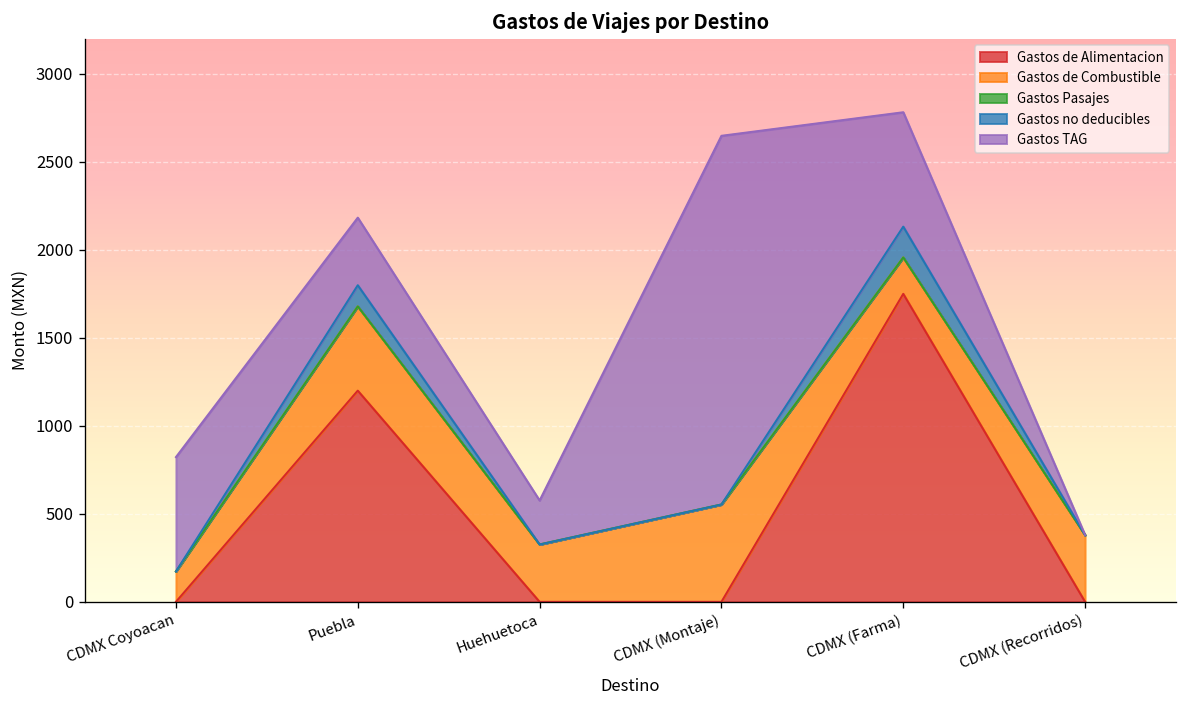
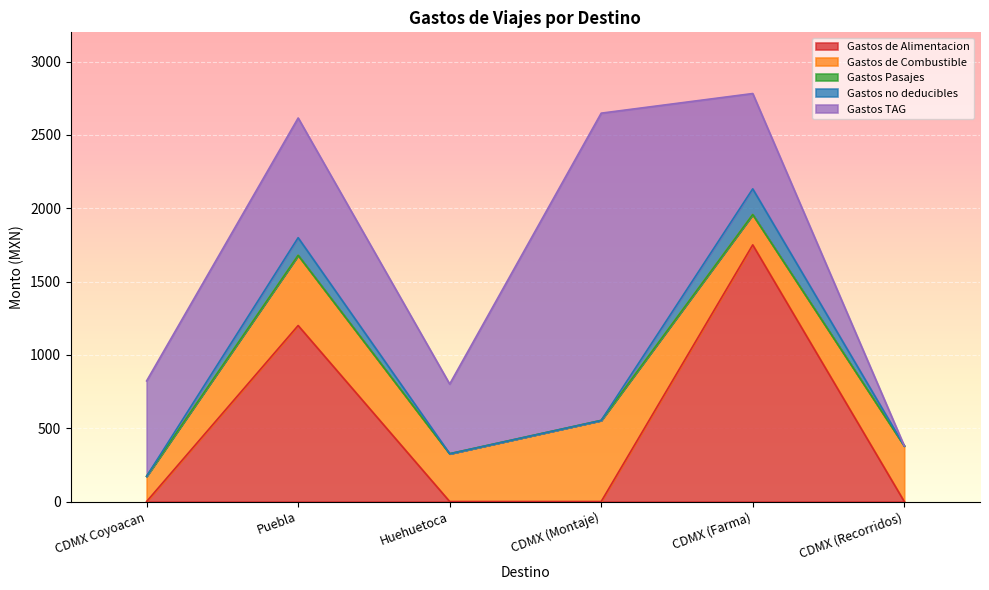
  {
    "Gastos de Alimentacion": {
      "CDMX Coyoacan": 0,
      "Puebla": 1200,
      "Huehuetoca": 0,
      "CDMX (Montaje)": 0,
      "CDMX (Farma)": 1750,
      "CDMX (Recorridos)": 0
    },
    "Gastos no deducibles": {
      "Puebla": 120,
      "CDMX (Farma)": 170
    },
    "Gastos TAG": {
      "CDMX Coyoacan": 650,
-     "Puebla": 380,
-     "Huehuetoca": 250,
+     "Puebla": 820,
+     "Huehuetoca": 470,
      "CDMX (Montaje)": 2100,
      "CDMX (Farma)": 650
    }
  }
